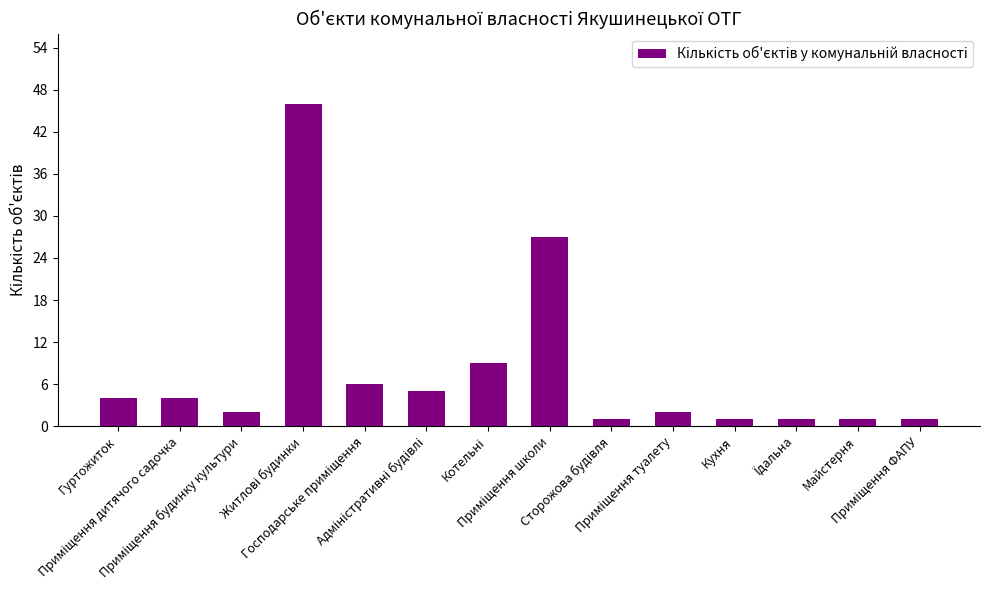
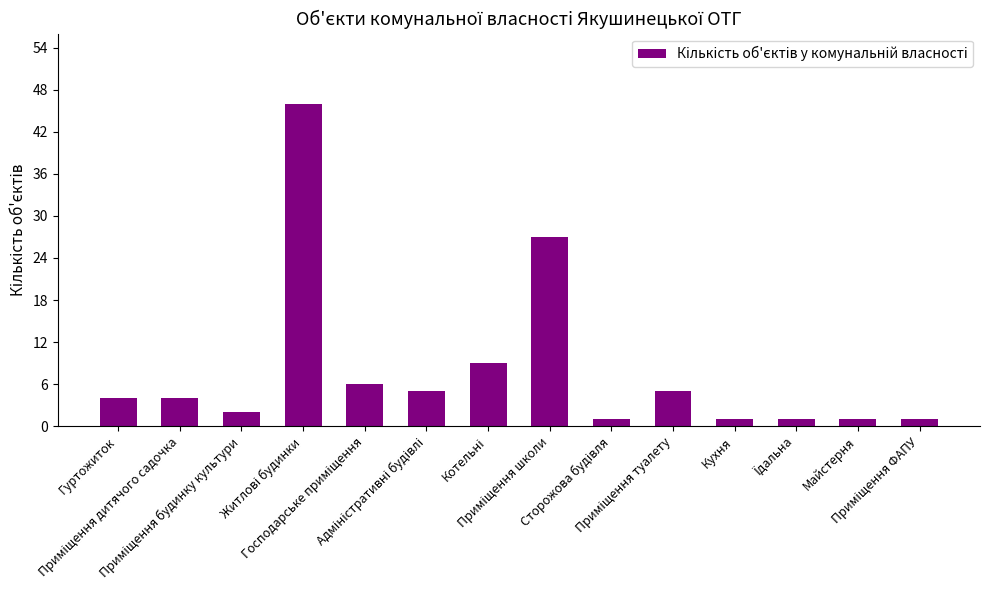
  {
    "Гуртожиток": 4,
    "Приміщення дитячого садочка": 4,
    "Приміщення будинку культури": 2,
    "Житлові будинки": 46,
    "Господарське приміщення": 6,
    "Адміністративні будівлі": 5,
    "Котельні": 9,
    "Приміщення школи": 27,
    "Сторожова будівля": 1,
-   "Приміщення туалету": 2,
+   "Приміщення туалету": 5,
    "Кухня": 1,
    "Їдальна": 1,
    "Майстерня": 1,
    "Приміщення ФАПУ": 1
  }
